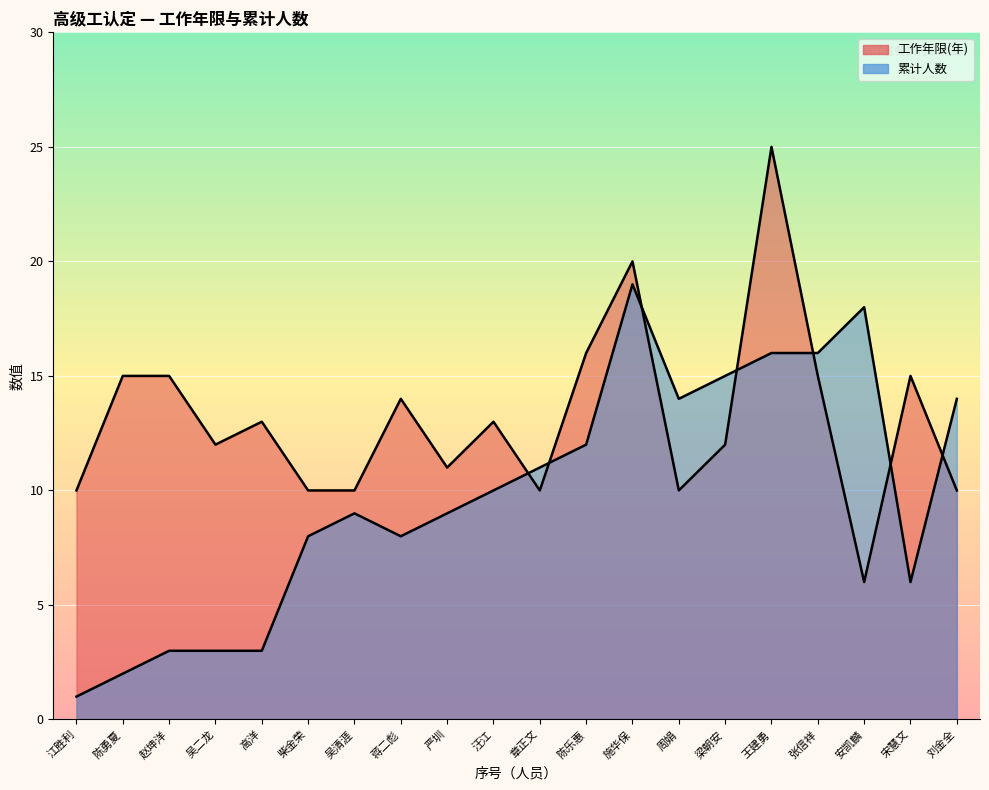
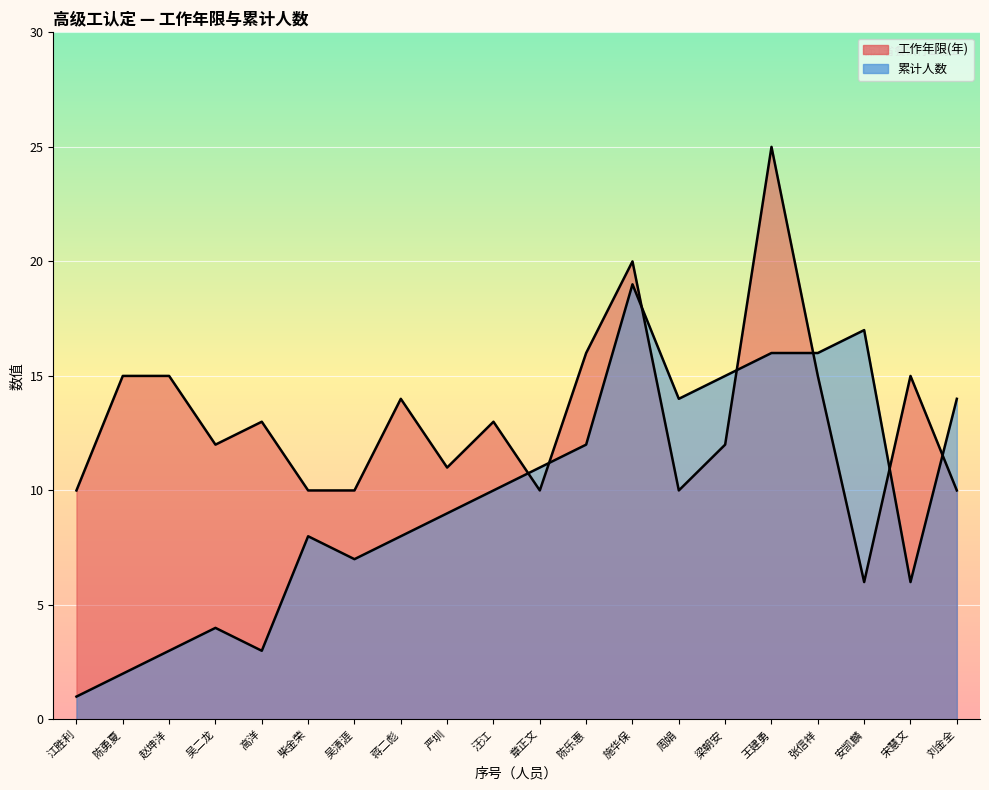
  {
    "工作年限(年)": {
      "江胜利": 10,
      "陈勇夏": 15,
      "赵坤洋": 15,
      "吴二龙": 12,
      "高洋": 13,
      "柴金荣": 10,
      "吴清涯": 10,
      "蒋二彪": 14,
      "严圳": 11,
      "汪江": 13,
      "章正文": 10,
      "陈乐惠": 16,
      "施华保": 20,
      "周娟": 10,
      "梁朝安": 12,
      "王建勇": 25,
      "张信祥": 15,
      "安凯麟": 6,
      "宋慧文": 15,
      "刘金全": 10
    },
    "累计人数": {
      "江胜利": 1,
      "陈勇夏": 2,
      "赵坤洋": 3,
-     "吴二龙": 3,
+     "吴二龙": 4,
      "高洋": 3,
      "柴金荣": 8,
-     "吴清涯": 9,
+     "吴清涯": 7,
      "蒋二彪": 8,
      "严圳": 9,
      "汪江": 10,
      "章正文": 11,
      "陈乐惠": 12,
      "施华保": 19,
      "周娟": 14,
      "梁朝安": 15,
      "王建勇": 16,
      "张信祥": 16,
-     "安凯麟": 18,
+     "安凯麟": 17,
      "宋慧文": 6,
      "刘金全": 14
    }
  }
